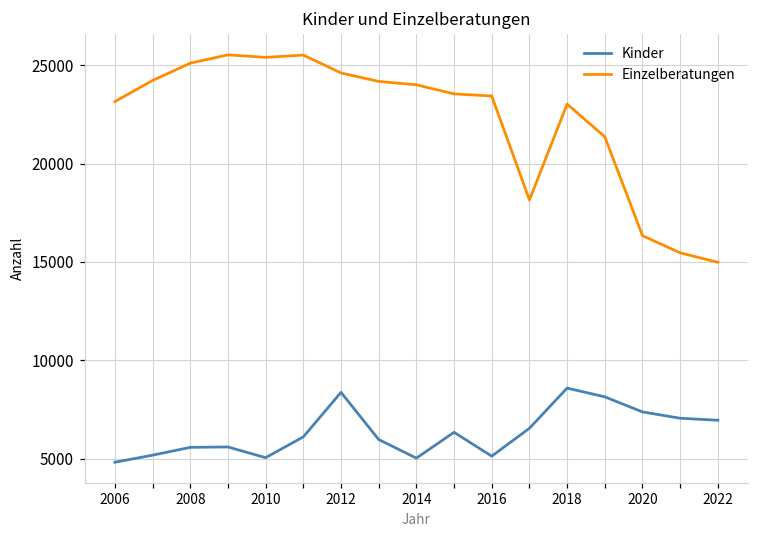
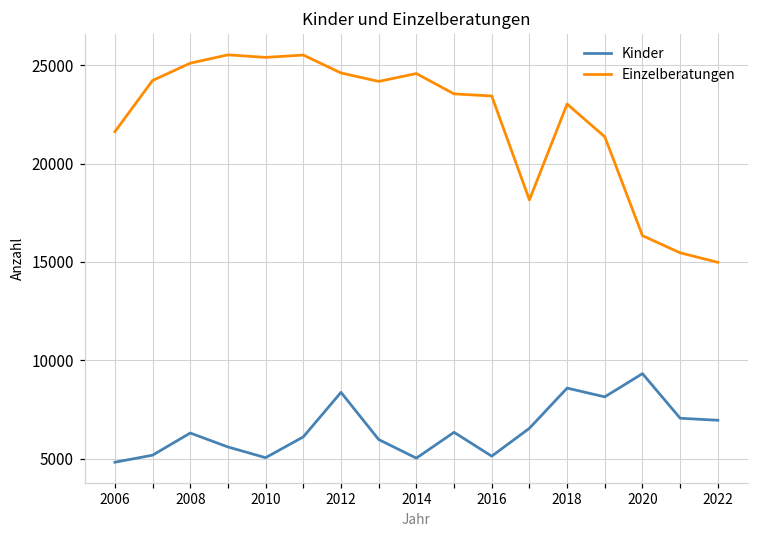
  {
    "Kinder": {
      "2006": 4800,
-     "2008": 5600,
+     "2008": 6300,
      "2010": 5000,
      "2012": 8400,
      "2014": 5000,
      "2016": 5100,
      "2018": 8600,
-     "2020": 7400,
+     "2020": 9300,
      "2022": 7000
    },
    "Einzelberatungen": {
-     "2006": 23200,
+     "2006": 21600,
      "2008": 25100,
      "2010": 25400,
      "2012": 24600,
-     "2014": 24000,
+     "2014": 24600,
      "2016": 23400,
      "2018": 23000,
      "2020": 16300,
      "2022": 15000
    }
  }
